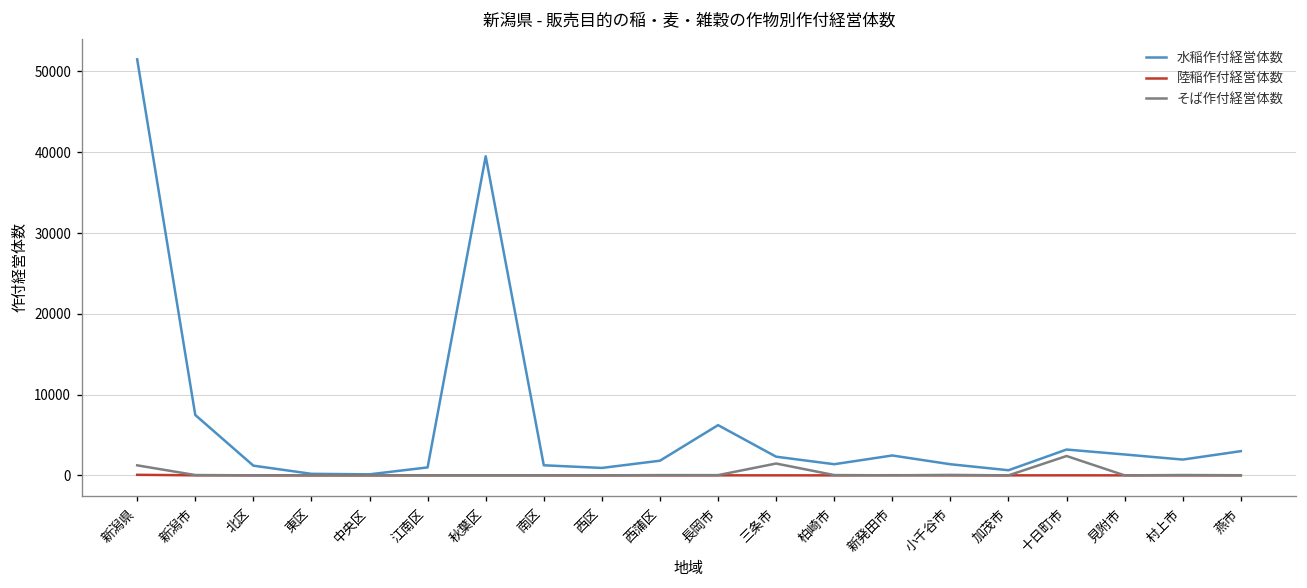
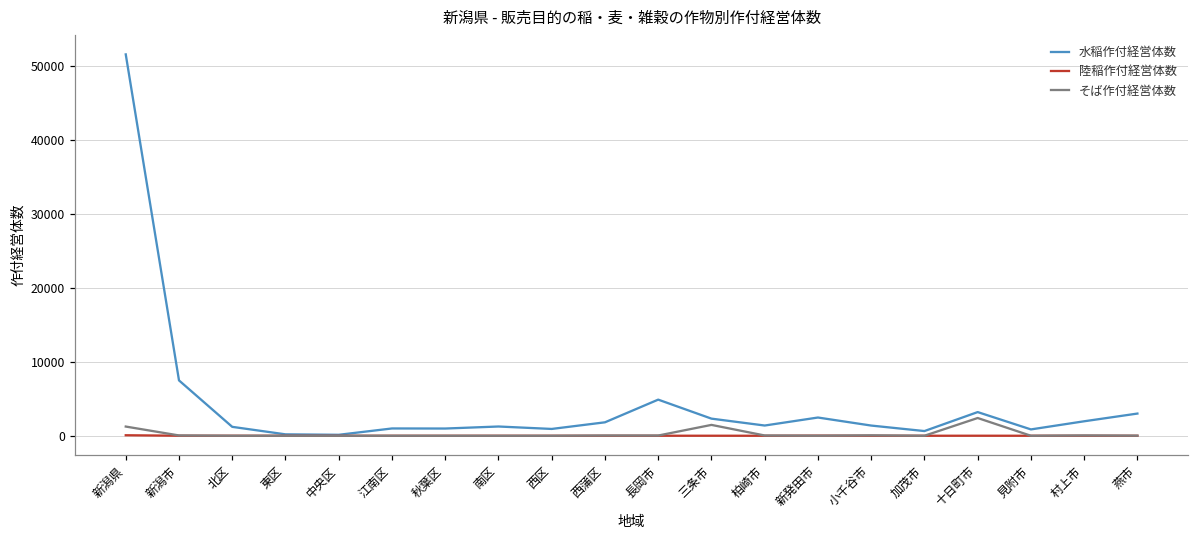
  {
    "水稲作付経営体数": {
      "新潟県": 52000,
      "新潟市": 7000,
      "北区": 1000,
      "江南区": 1000,
-     "秋葉区": 40000,
+     "秋葉区": 1000,
      "南区": 1000,
      "西区": 1000,
      "西蒲区": 2000,
-     "長岡市": 6000,
+     "長岡市": 5000,
      "三条市": 2000,
      "柏崎市": 1000,
      "新発田市": 2000,
      "小千谷市": 1000,
      "加茂市": 1000,
      "十日町市": 3000,
-     "見附市": 3000,
+     "見附市": 1000,
      "村上市": 2000,
      "燕市": 3000
    },
    "陸稲作付経営体数": {
      "新潟県": 0,
      "三条市": 0,
      "十日町市": 0
    },
    "そば作付経営体数": {
      "新潟県": 1000,
      "三条市": 1000,
      "十日町市": 2000
    }
  }
